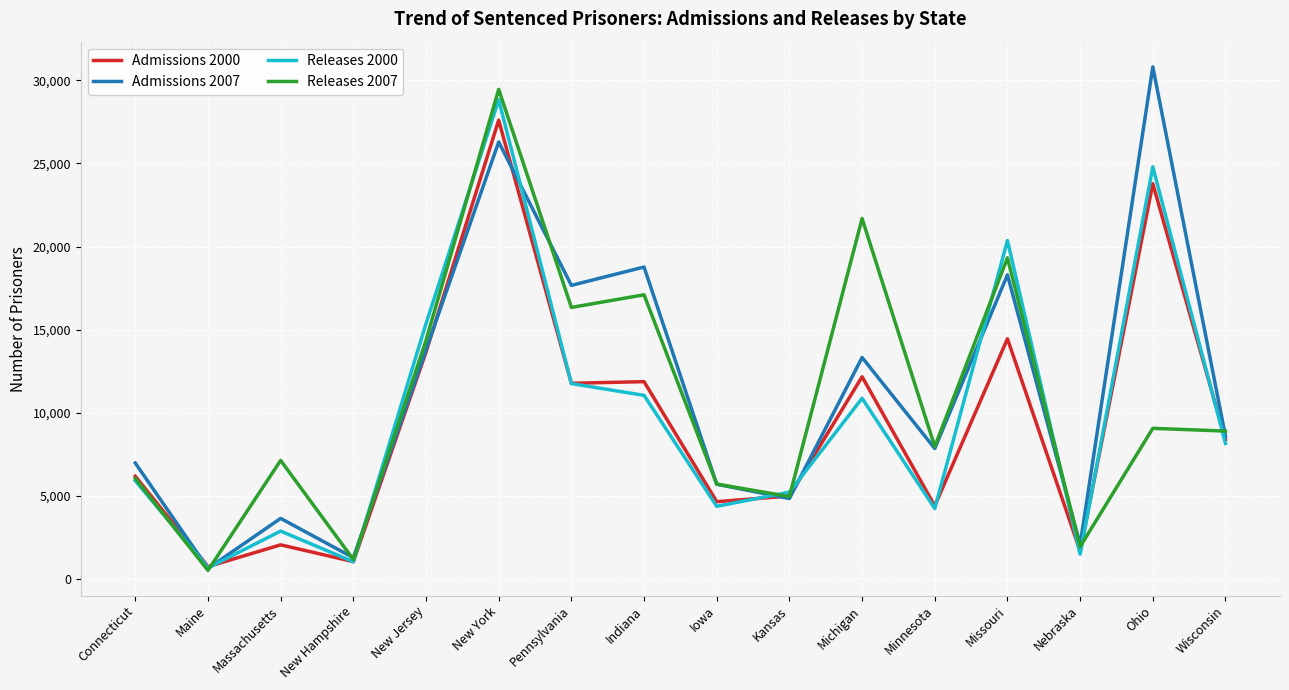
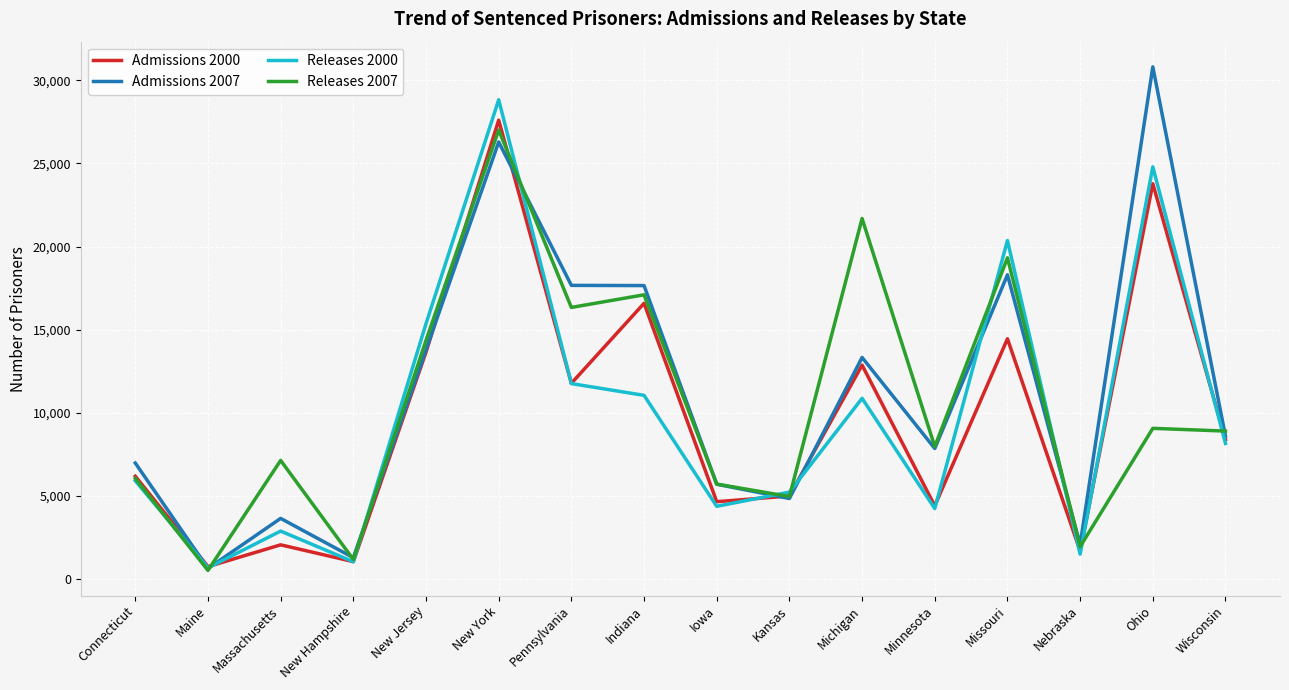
  {
    "Admissions 2000": {
      "Massachusetts": "2,100",
      "New York": "27,600",
-     "Indiana": "11,900",
+     "Indiana": "16,600",
      "Iowa": "4,700",
-     "Michigan": "12,200",
+     "Michigan": "12,900",
      "Minnesota": "4,400",
      "Missouri": "14,500",
      "Nebraska": "1,700",
      "Ohio": "23,800",
      "Wisconsin": "8,400"
    },
    "Admissions 2007": {
      "Connecticut": "7,000",
      "Massachusetts": "3,700",
      "New York": "26,300",
      "Pennsylvania": "17,700",
-     "Indiana": "18,800",
+     "Indiana": "17,700",
      "Michigan": "13,300",
      "Missouri": "18,300",
      "Ohio": "30,800",
      "Wisconsin": "8,600"
    },
    "Releases 2000": {
      "Massachusetts": "2,900",
      "New Jersey": "15,400",
      "New York": "28,800",
      "Indiana": "11,100",
      "Iowa": "4,400",
      "Kansas": "5,200",
      "Michigan": "10,900",
      "Minnesota": "4,200",
      "Missouri": "20,400",
      "Nebraska": "1,500",
      "Ohio": "24,800",
      "Wisconsin": "8,200"
    },
    "Releases 2007": {
      "Massachusetts": "7,100",
      "New Jersey": "14,400",
-     "New York": "29,500",
+     "New York": "27,000",
      "Pennsylvania": "16,300",
      "Indiana": "17,100",
      "Michigan": "21,700",
      "Missouri": "19,300",
      "Ohio": "9,100",
      "Wisconsin": "8,900"
    }
  }
